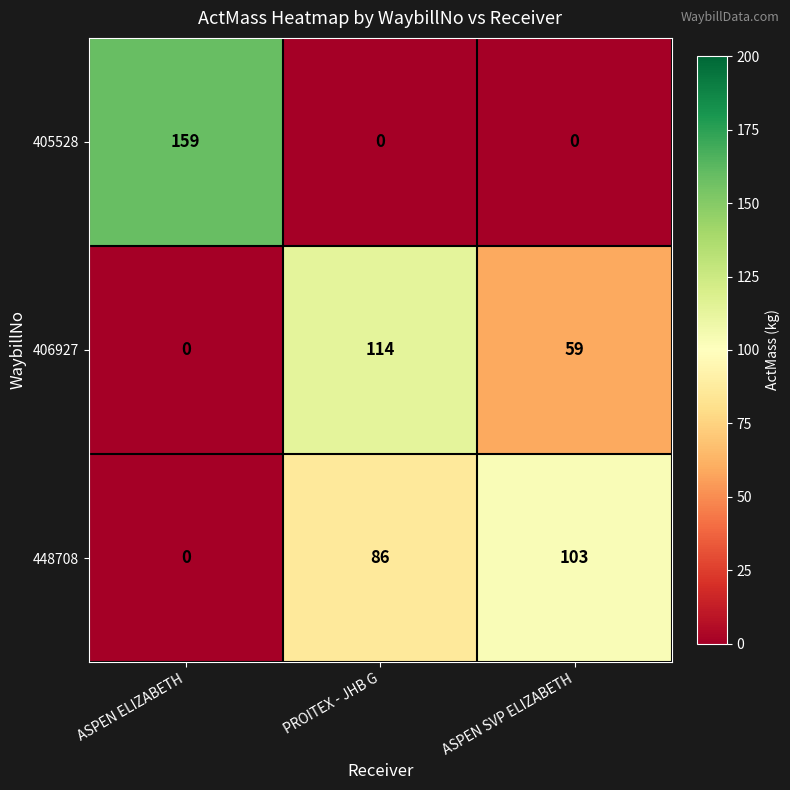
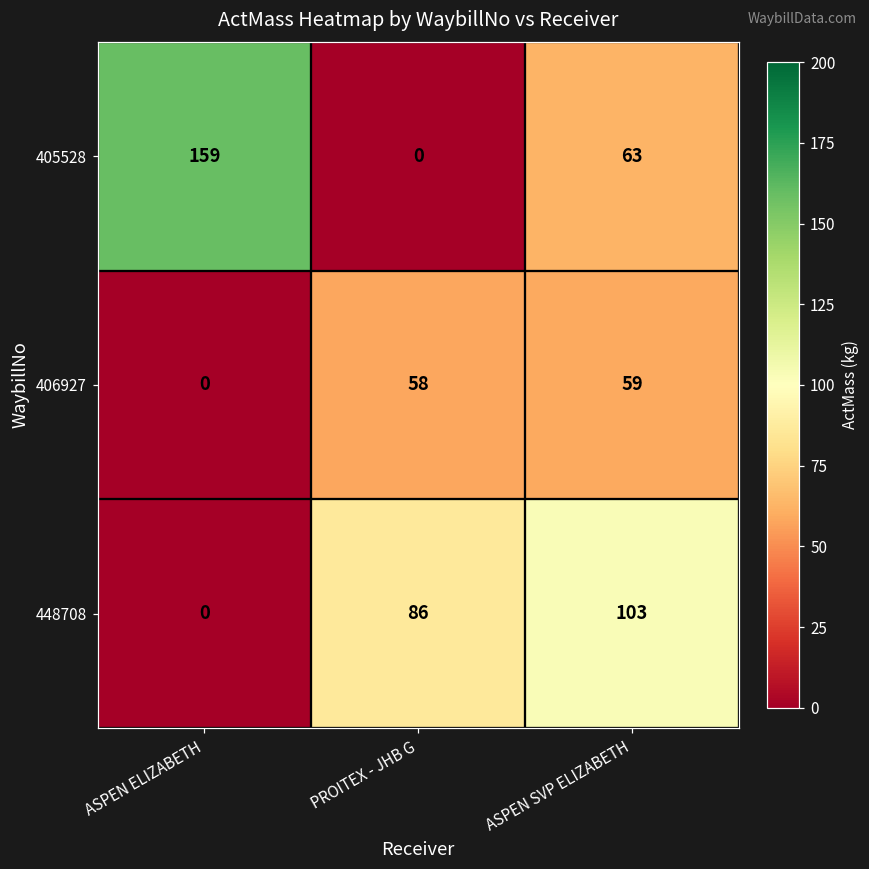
  {
    "405528": {
      "ASPEN ELIZABETH": 159,
      "PROITEX - JHB G": 0,
-     "ASPEN SVP ELIZABETH": 0
+     "ASPEN SVP ELIZABETH": 63
    },
    "406927": {
      "ASPEN ELIZABETH": 0,
-     "PROITEX - JHB G": 114,
+     "PROITEX - JHB G": 58,
      "ASPEN SVP ELIZABETH": 59
    },
    "448708": {
      "ASPEN ELIZABETH": 0,
      "PROITEX - JHB G": 86,
      "ASPEN SVP ELIZABETH": 103
    }
  }
